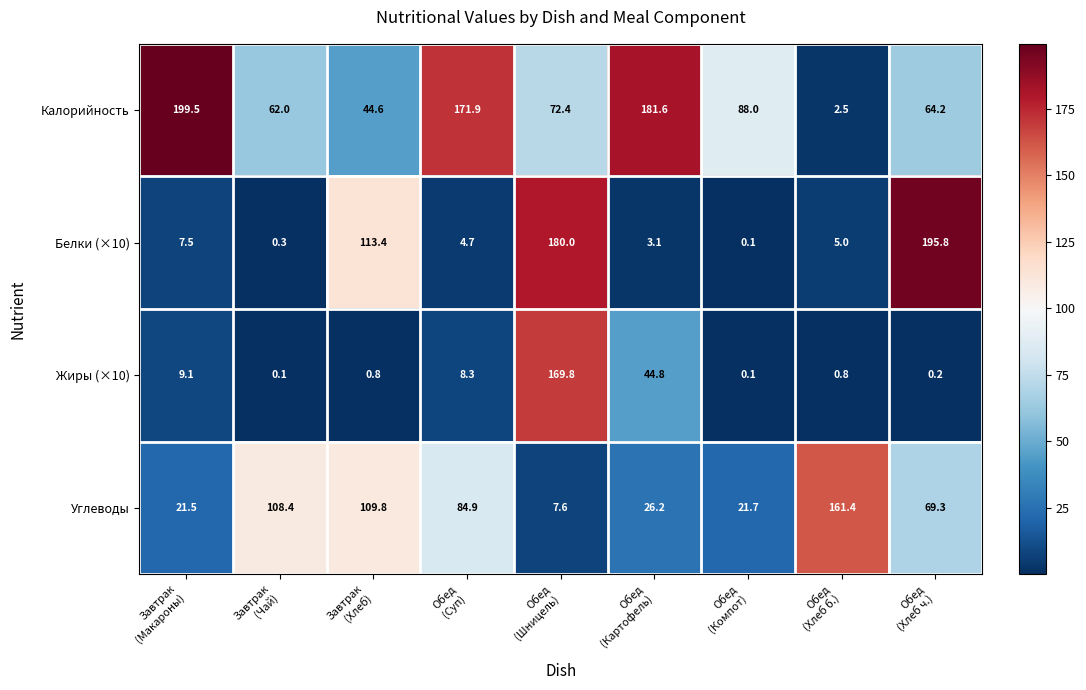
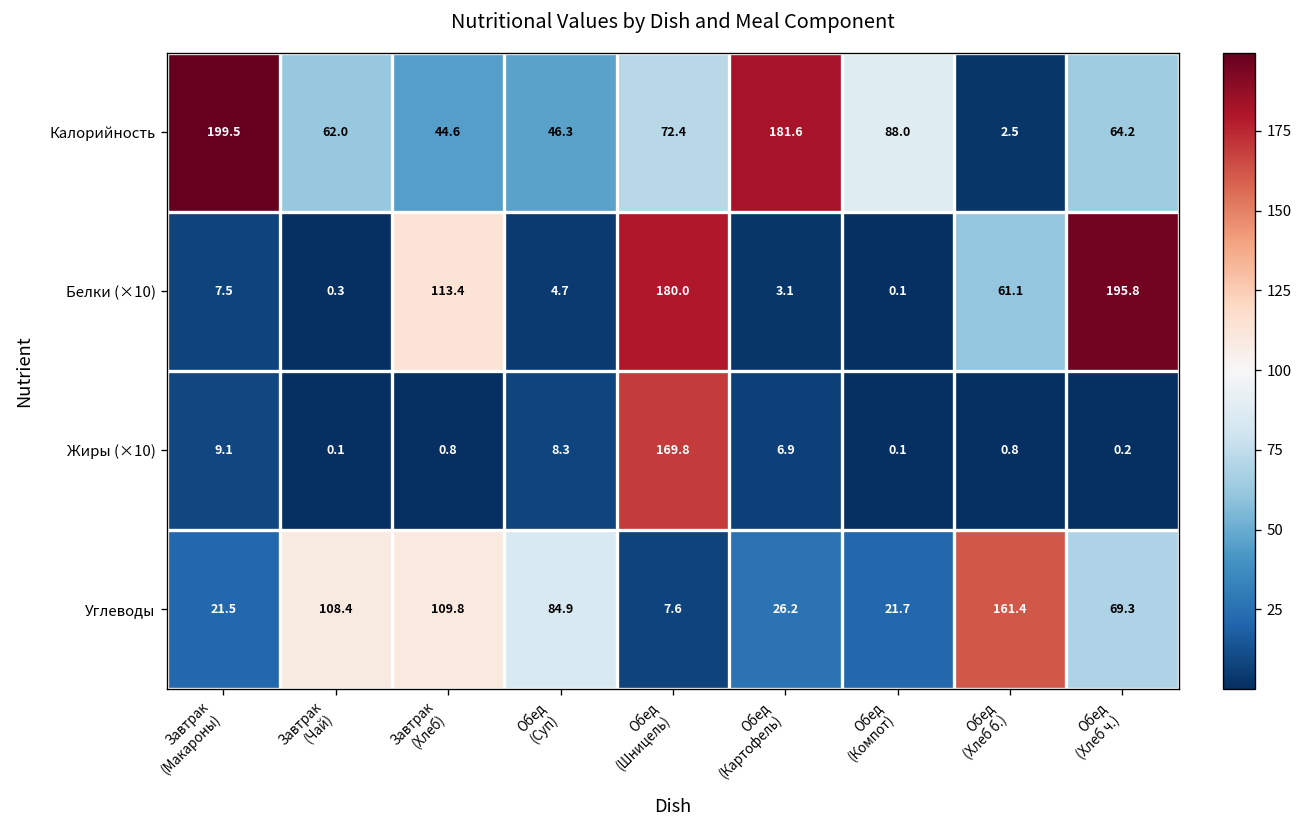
  {
    "Калорийность": {
      "Завтрак (Макароны)": 199.5,
      "Завтрак (Чай)": 62.0,
      "Завтрак (Хлеб)": 44.6,
-     "Обед (Суп)": 171.9,
+     "Обед (Суп)": 46.3,
      "Обед (Шницель)": 72.4,
      "Обед (Картофель)": 181.6,
      "Обед (Компот)": 88.0,
      "Обед (Хлеб б.)": 2.5,
      "Обед (Хлеб ч.)": 64.2
    },
    "Белки (×10)": {
      "Завтрак (Макароны)": 7.5,
      "Завтрак (Чай)": 0.3,
      "Завтрак (Хлеб)": 113.4,
      "Обед (Суп)": 4.7,
      "Обед (Шницель)": 180.0,
      "Обед (Картофель)": 3.1,
      "Обед (Компот)": 0.1,
-     "Обед (Хлеб б.)": 5.0,
+     "Обед (Хлеб б.)": 61.1,
      "Обед (Хлеб ч.)": 195.8
    },
    "Жиры (×10)": {
      "Завтрак (Макароны)": 9.1,
      "Завтрак (Чай)": 0.1,
      "Завтрак (Хлеб)": 0.8,
      "Обед (Суп)": 8.3,
      "Обед (Шницель)": 169.8,
-     "Обед (Картофель)": 44.8,
+     "Обед (Картофель)": 6.9,
      "Обед (Компот)": 0.1,
      "Обед (Хлеб б.)": 0.8,
      "Обед (Хлеб ч.)": 0.2
    },
    "Углеводы": {
      "Завтрак (Макароны)": 21.5,
      "Завтрак (Чай)": 108.4,
      "Завтрак (Хлеб)": 109.8,
      "Обед (Суп)": 84.9,
      "Обед (Шницель)": 7.6,
      "Обед (Картофель)": 26.2,
      "Обед (Компот)": 21.7,
      "Обед (Хлеб б.)": 161.4,
      "Обед (Хлеб ч.)": 69.3
    }
  }
